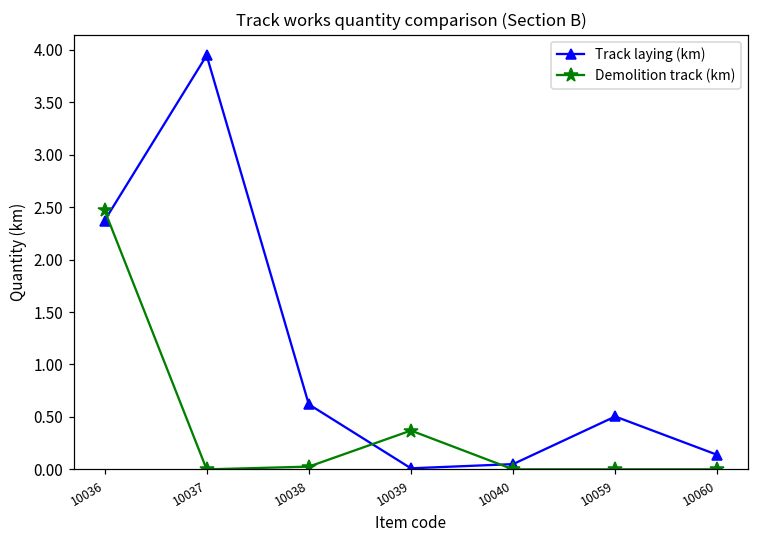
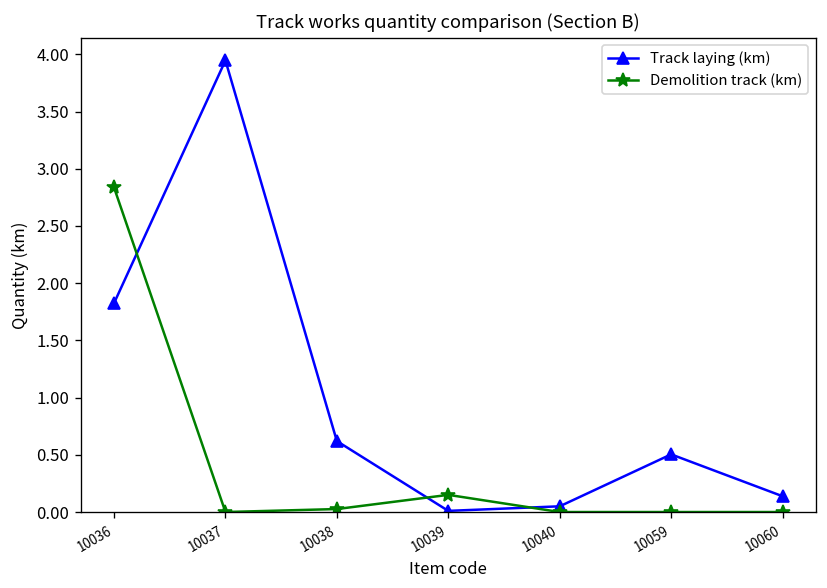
  {
    "Track laying (km)": {
-     "10036": 2.4,
+     "10036": 1.8,
      "10037": 3.9,
      "10038": 0.6,
      "10039": 0.0,
      "10040": 0.1,
      "10059": 0.5,
      "10060": 0.1
    },
    "Demolition track (km)": {
-     "10036": 2.5,
+     "10036": 2.8,
      "10037": 0.0,
      "10038": 0.0,
-     "10039": 0.4,
+     "10039": 0.2,
      "10040": 0.0,
      "10059": 0.0,
      "10060": 0.0
    }
  }
